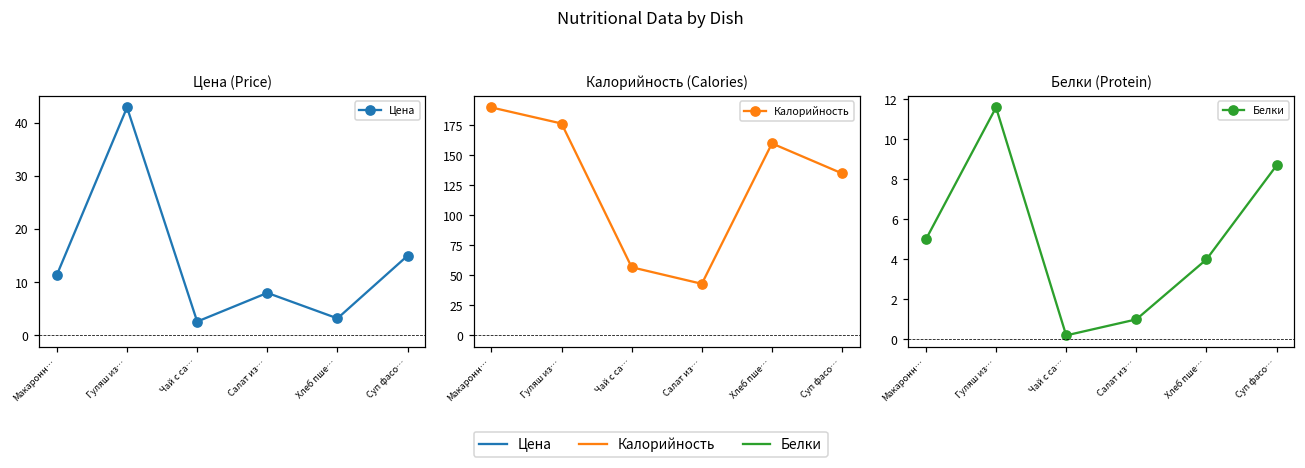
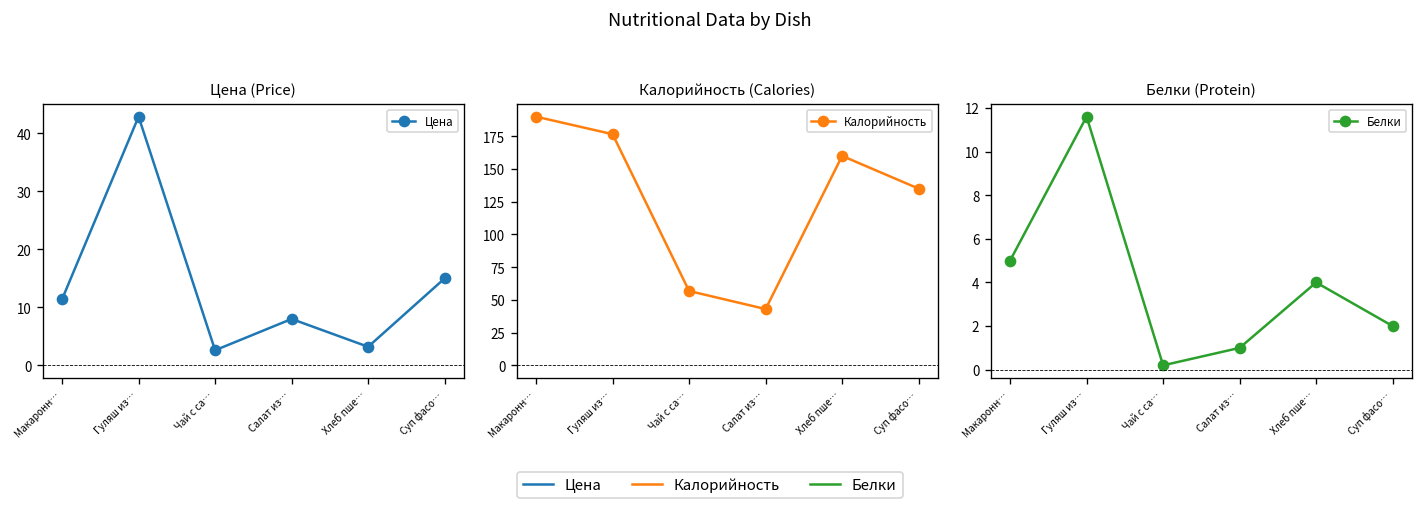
  {
    "Цена (Price)": {
      "Макаронн…": 11,
      "Гуляш из…": 43,
      "Чай с са…": 3,
      "Салат из…": 8,
      "Хлеб пше…": 3,
      "Суп фасо…": 15
    },
    "Калорийность (Calories)": {
      "Макаронн…": 190,
      "Гуляш из…": 177,
      "Чай с са…": 57,
      "Салат из…": 43,
      "Хлеб пше…": 160,
      "Суп фасо…": 135
    },
    "Белки (Protein)": {
      "Макаронн…": 5.0,
      "Гуляш из…": 11.6,
      "Чай с са…": 0.2,
      "Салат из…": 1.0,
      "Хлеб пше…": 4.0,
-     "Суп фасо…": 8.7
+     "Суп фасо…": 2.0
    }
  }
